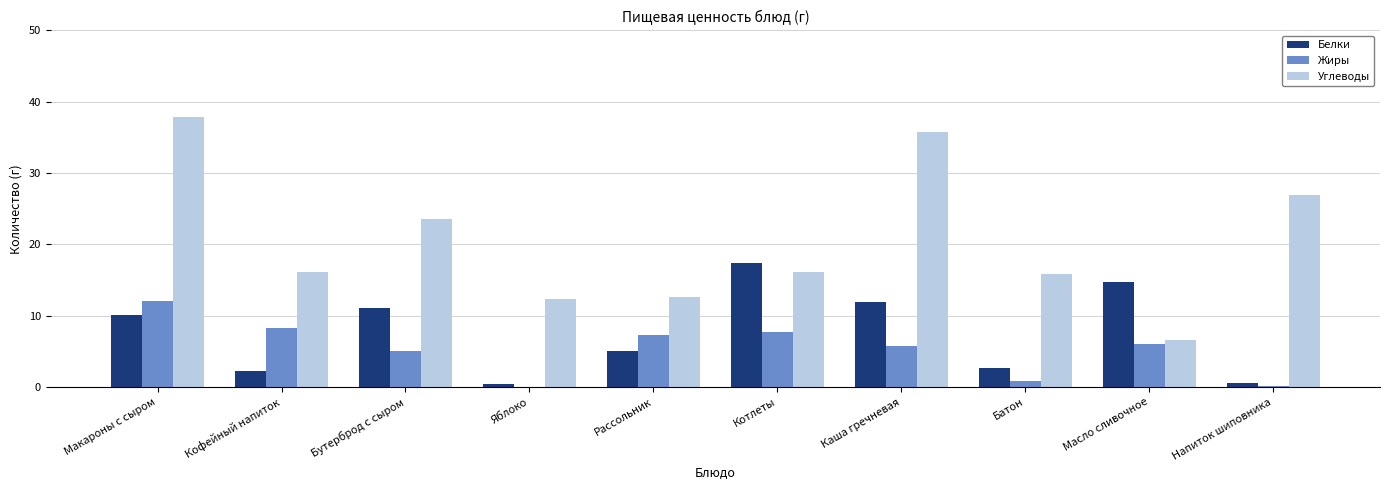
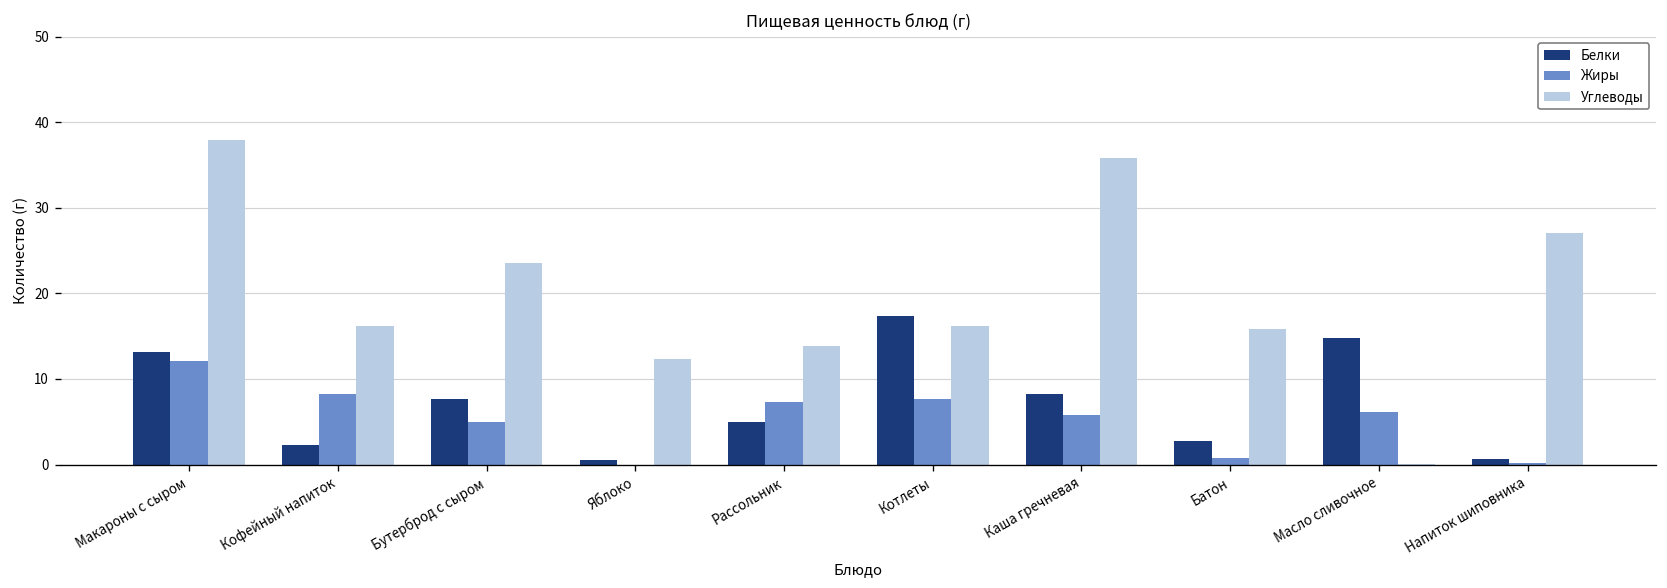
  {
    "Белки": {
-     "Макароны с сыром": 10,
+     "Макароны с сыром": 13,
      "Кофейный напиток": 2,
-     "Бутерброд с сыром": 11,
+     "Бутерброд с сыром": 8,
      "Яблоко": 1,
      "Рассольник": 5,
      "Котлеты": 17,
-     "Каша гречневая": 12,
+     "Каша гречневая": 8,
      "Батон": 3,
      "Масло сливочное": 15,
      "Напиток шиповника": 1
    },
    "Жиры": {
      "Макароны с сыром": 12,
      "Кофейный напиток": 8,
      "Бутерброд с сыром": 5,
      "Яблоко": 0,
      "Рассольник": 7,
      "Котлеты": 8,
      "Каша гречневая": 6,
      "Батон": 1,
      "Масло сливочное": 6
    },
    "Углеводы": {
      "Макароны с сыром": 38,
      "Кофейный напиток": 16,
      "Бутерброд с сыром": 24,
      "Яблоко": 12,
-     "Рассольник": 13,
+     "Рассольник": 14,
      "Котлеты": 16,
      "Каша гречневая": 36,
      "Батон": 16,
-     "Масло сливочное": 7,
+     "Масло сливочное": 0,
      "Напиток шиповника": 27
    }
  }
